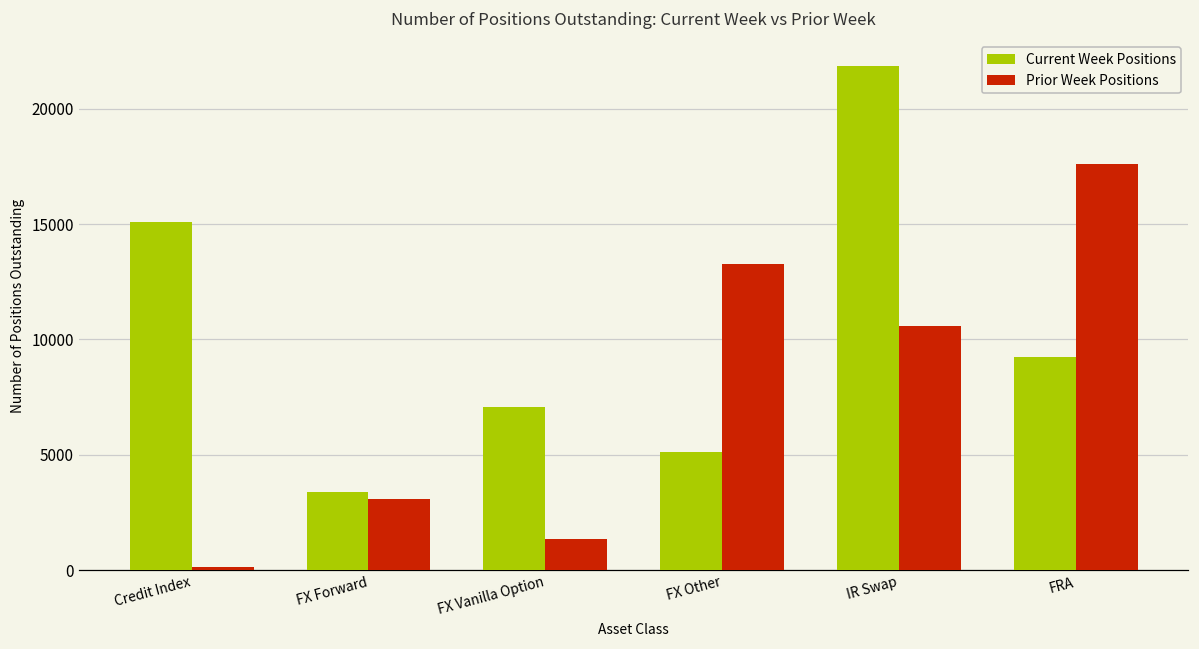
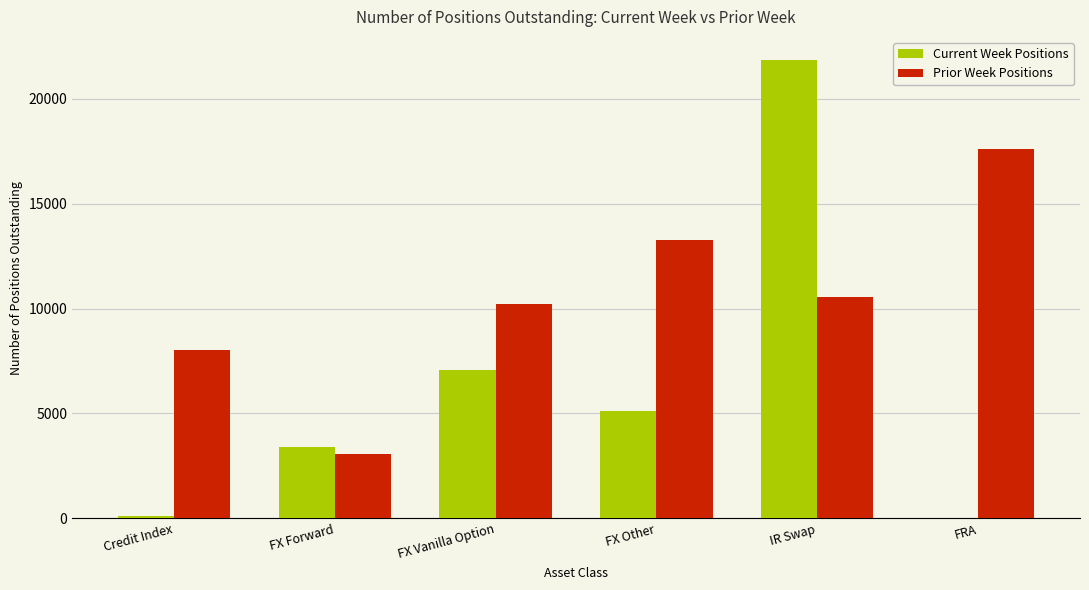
  {
    "Current Week Positions": {
-     "Credit Index": 15100,
+     "Credit Index": 100,
      "FX Forward": 3400,
      "FX Vanilla Option": 7100,
      "FX Other": 5100,
      "IR Swap": 21900,
-     "FRA": 9300
+     "FRA": 0
    },
    "Prior Week Positions": {
-     "Credit Index": 100,
+     "Credit Index": 8000,
      "FX Forward": 3100,
-     "FX Vanilla Option": 1400,
+     "FX Vanilla Option": 10200,
      "FX Other": 13300,
      "IR Swap": 10600,
      "FRA": 17600
    }
  }
